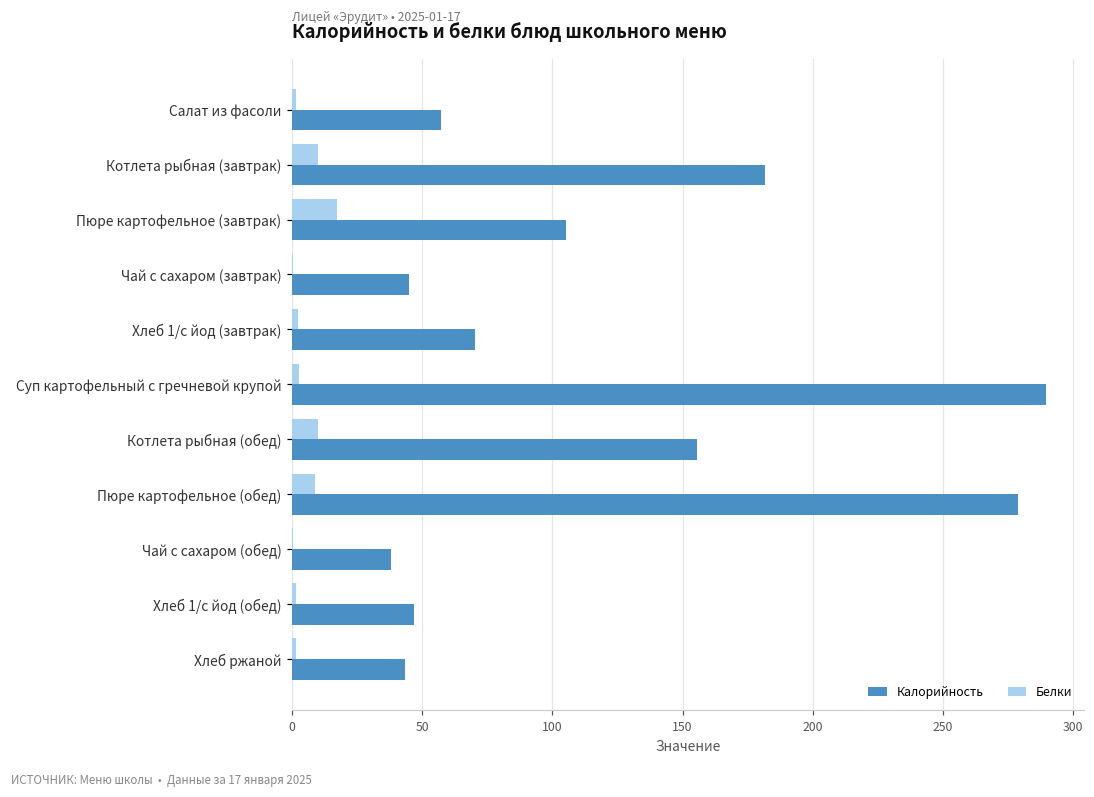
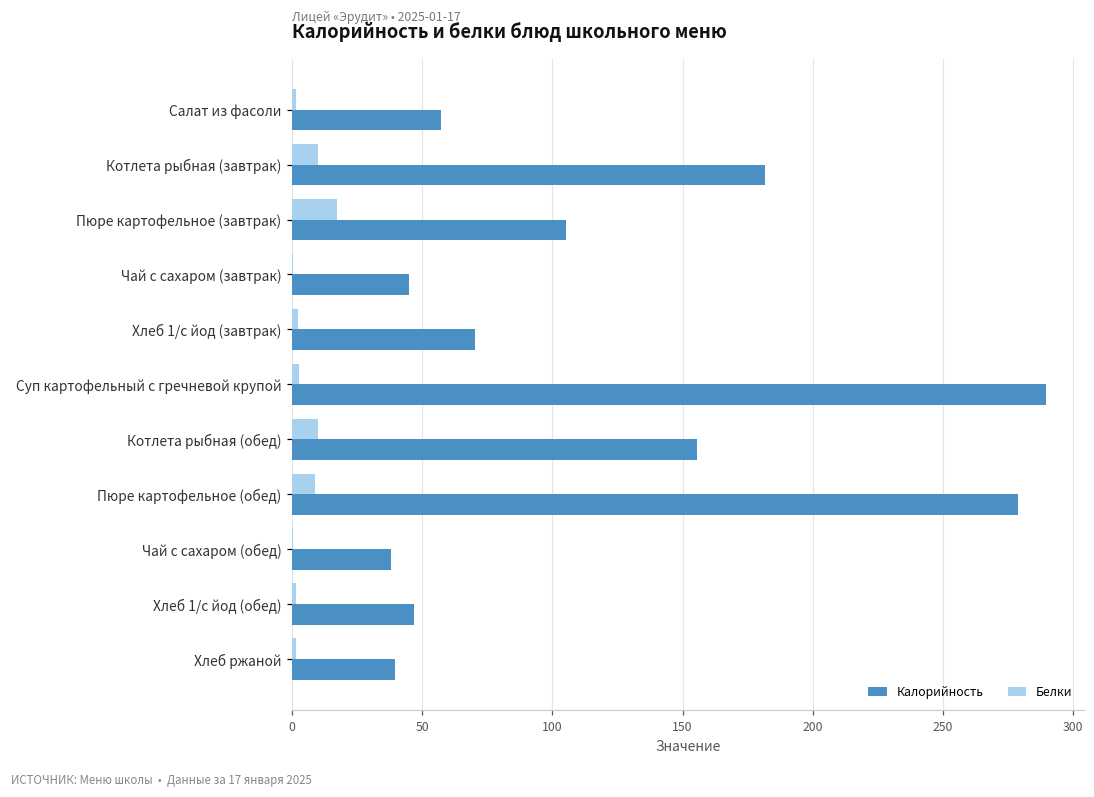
  {
    "Калорийность": {
      "Салат из фасоли": 57,
      "Котлета рыбная (завтрак)": 182,
      "Пюре картофельное (завтрак)": 105,
      "Чай с сахаром (завтрак)": 45,
      "Хлеб 1/с йод (завтрак)": 70,
      "Суп картофельный с гречневой крупой": 290,
      "Котлета рыбная (обед)": 155,
      "Пюре картофельное (обед)": 279,
      "Чай с сахаром (обед)": 38,
      "Хлеб 1/с йод (обед)": 47,
-     "Хлеб ржаной": 44
+     "Хлеб ржаной": 40
    },
    "Белки": {
      "Салат из фасоли": 1,
      "Котлета рыбная (завтрак)": 10,
      "Пюре картофельное (завтрак)": 17,
      "Хлеб 1/с йод (завтрак)": 2,
      "Суп картофельный с гречневой крупой": 3,
      "Котлета рыбная (обед)": 10,
      "Пюре картофельное (обед)": 9,
      "Хлеб 1/с йод (обед)": 2,
      "Хлеб ржаной": 1
    }
  }
